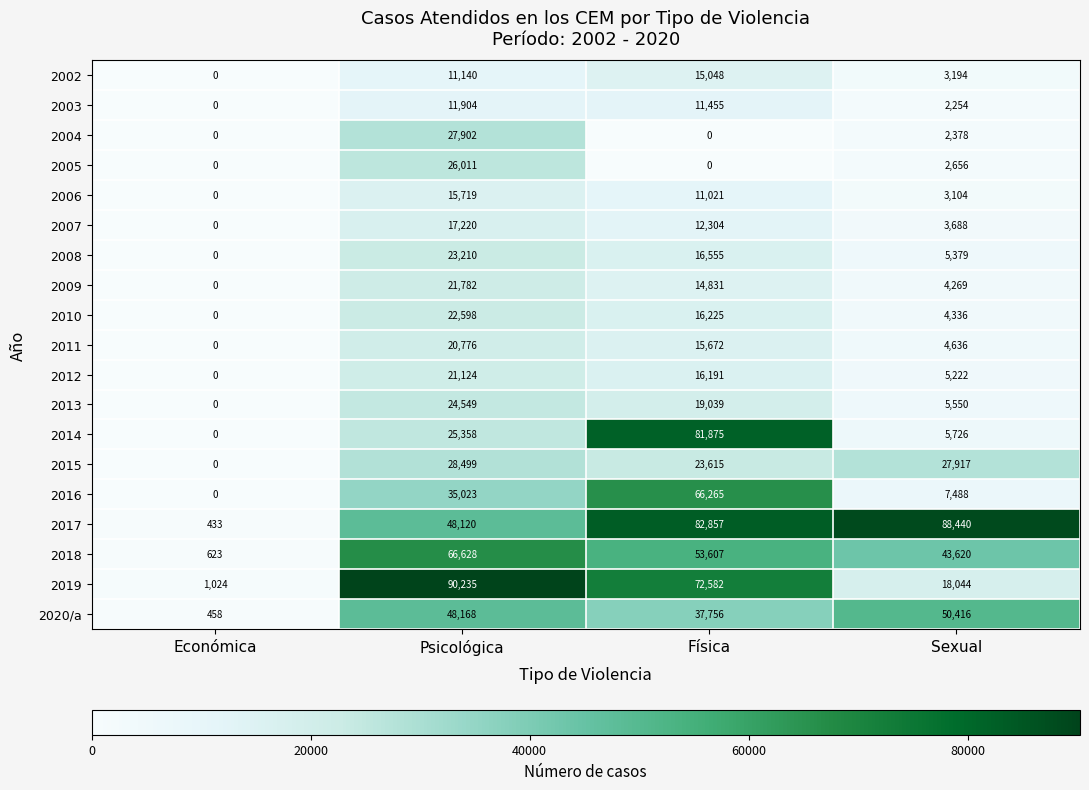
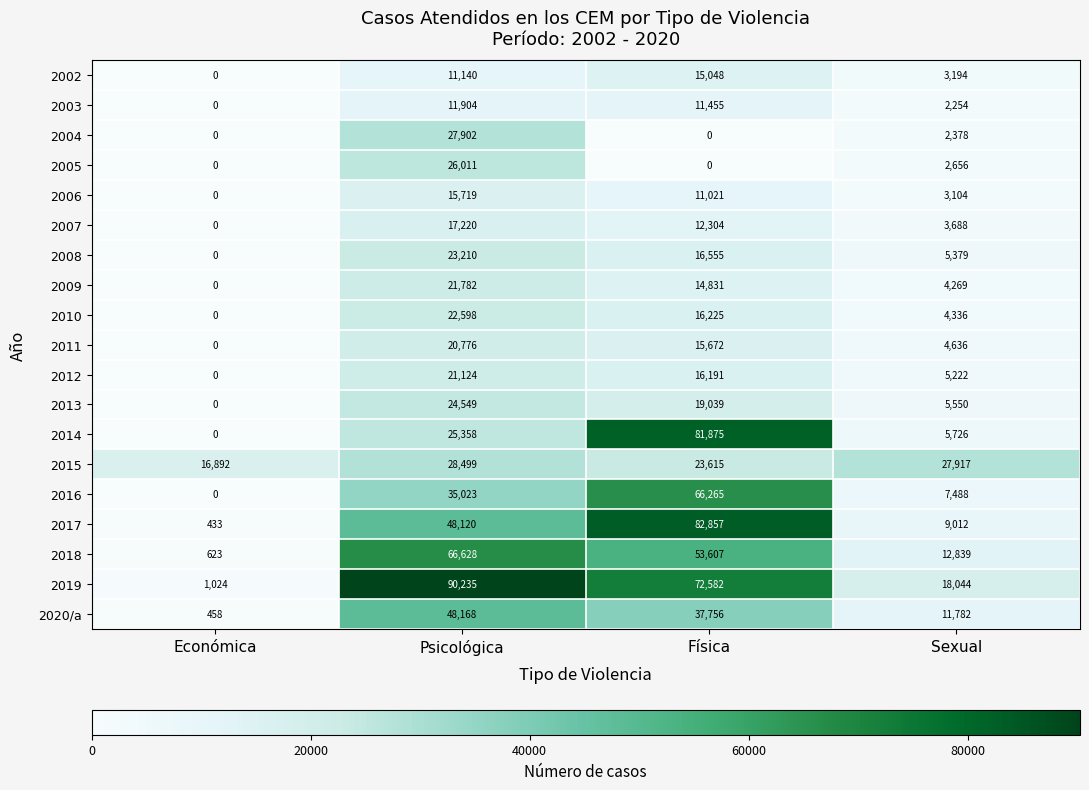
  {
    "2002": {
      "Económica": "0",
      "Psicológica": "11,140",
      "Física": "15,048",
      "Sexual": "3,194"
    },
    "2003": {
      "Económica": "0",
      "Psicológica": "11,904",
      "Física": "11,455",
      "Sexual": "2,254"
    },
    "2004": {
      "Económica": "0",
      "Psicológica": "27,902",
      "Física": "0",
      "Sexual": "2,378"
    },
    "2005": {
      "Económica": "0",
      "Psicológica": "26,011",
      "Física": "0",
      "Sexual": "2,656"
    },
    "2006": {
      "Económica": "0",
      "Psicológica": "15,719",
      "Física": "11,021",
      "Sexual": "3,104"
    },
    "2007": {
      "Económica": "0",
      "Psicológica": "17,220",
      "Física": "12,304",
      "Sexual": "3,688"
    },
    "2008": {
      "Económica": "0",
      "Psicológica": "23,210",
      "Física": "16,555",
      "Sexual": "5,379"
    },
    "2009": {
      "Económica": "0",
      "Psicológica": "21,782",
      "Física": "14,831",
      "Sexual": "4,269"
    },
    "2010": {
      "Económica": "0",
      "Psicológica": "22,598",
      "Física": "16,225",
      "Sexual": "4,336"
    },
    "2011": {
      "Económica": "0",
      "Psicológica": "20,776",
      "Física": "15,672",
      "Sexual": "4,636"
    },
    "2012": {
      "Económica": "0",
      "Psicológica": "21,124",
      "Física": "16,191",
      "Sexual": "5,222"
    },
    "2013": {
      "Económica": "0",
      "Psicológica": "24,549",
      "Física": "19,039",
      "Sexual": "5,550"
    },
    "2014": {
      "Económica": "0",
      "Psicológica": "25,358",
      "Física": "81,875",
      "Sexual": "5,726"
    },
    "2015": {
-     "Económica": "0",
+     "Económica": "16,892",
      "Psicológica": "28,499",
      "Física": "23,615",
      "Sexual": "27,917"
    },
    "2016": {
      "Económica": "0",
      "Psicológica": "35,023",
      "Física": "66,265",
      "Sexual": "7,488"
    },
    "2017": {
      "Económica": "433",
      "Psicológica": "48,120",
      "Física": "82,857",
-     "Sexual": "88,440"
+     "Sexual": "9,012"
    },
    "2018": {
      "Económica": "623",
      "Psicológica": "66,628",
      "Física": "53,607",
-     "Sexual": "43,620"
+     "Sexual": "12,839"
    },
    "2019": {
      "Económica": "1,024",
      "Psicológica": "90,235",
      "Física": "72,582",
      "Sexual": "18,044"
    },
    "2020/a": {
      "Económica": "458",
      "Psicológica": "48,168",
      "Física": "37,756",
-     "Sexual": "50,416"
+     "Sexual": "11,782"
    }
  }
